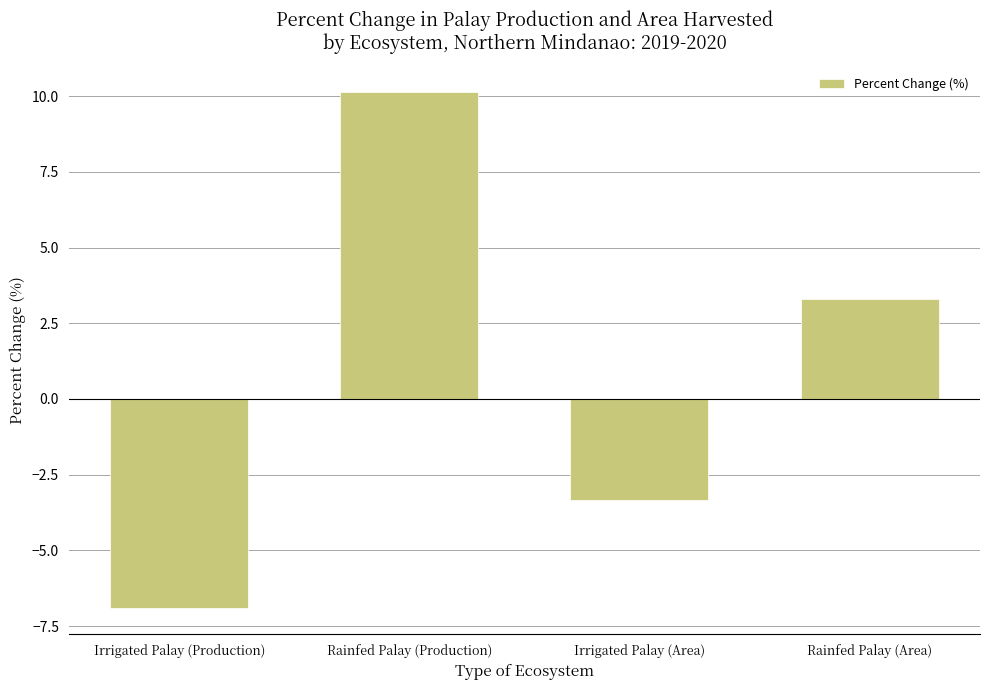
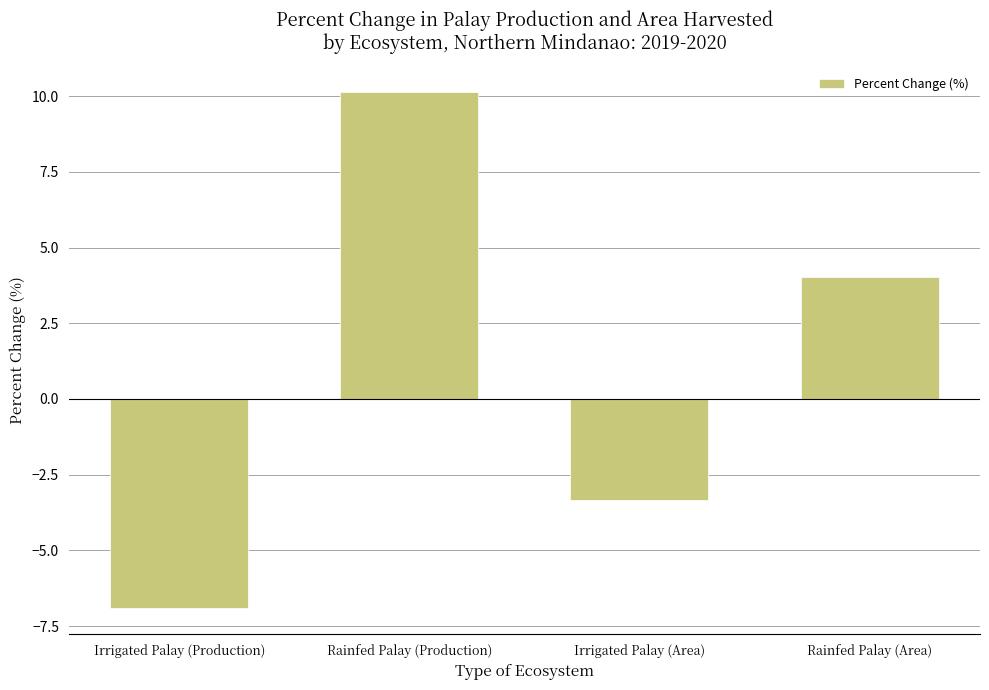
  {
    "Irrigated Palay (Production)": -6.9,
    "Rainfed Palay (Production)": 10.1,
    "Irrigated Palay (Area)": -3.3,
-   "Rainfed Palay (Area)": 3.3
+   "Rainfed Palay (Area)": 4.0
  }
